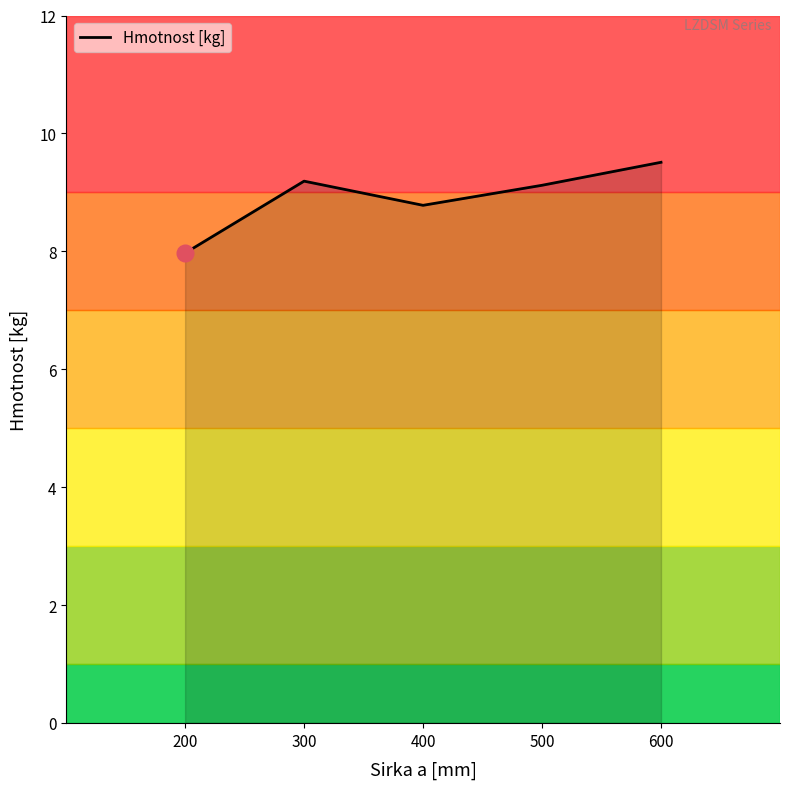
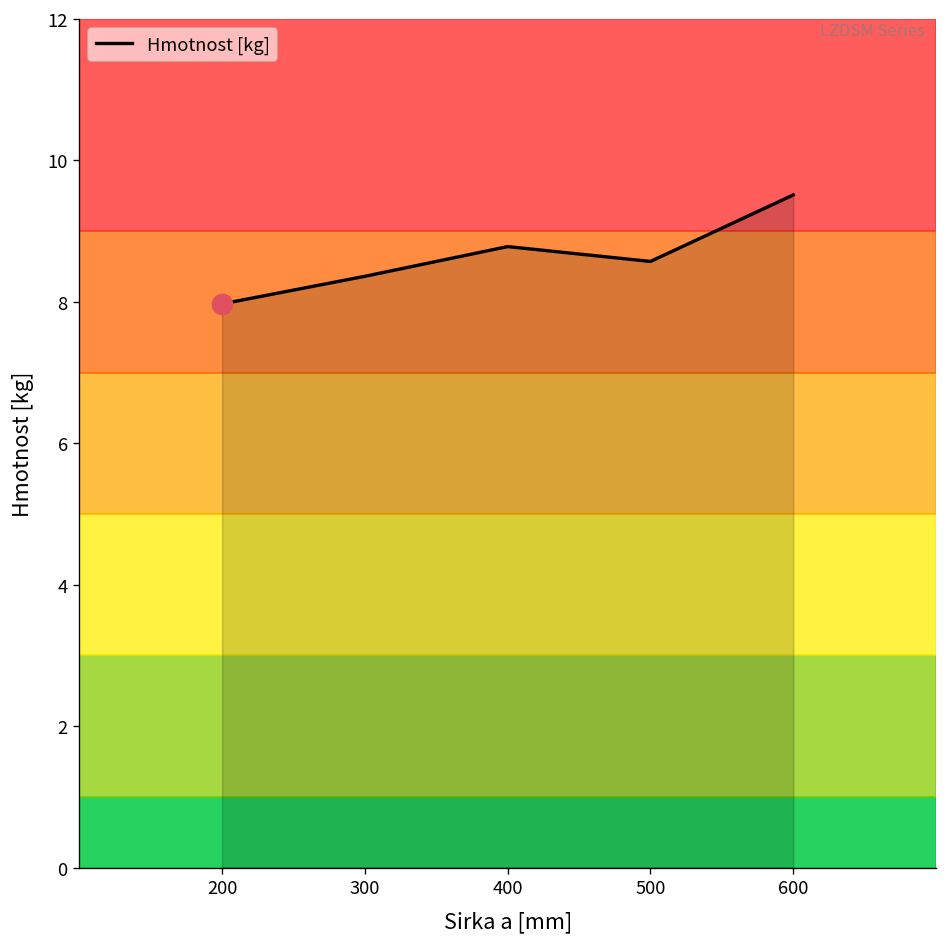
  {
    "Hmotnost [kg]": {
-     "300": 9.2,
+     "300": 8.4,
      "400": 8.8,
-     "500": 9.1,
+     "500": 8.6,
      "600": 9.5
    }
  }
